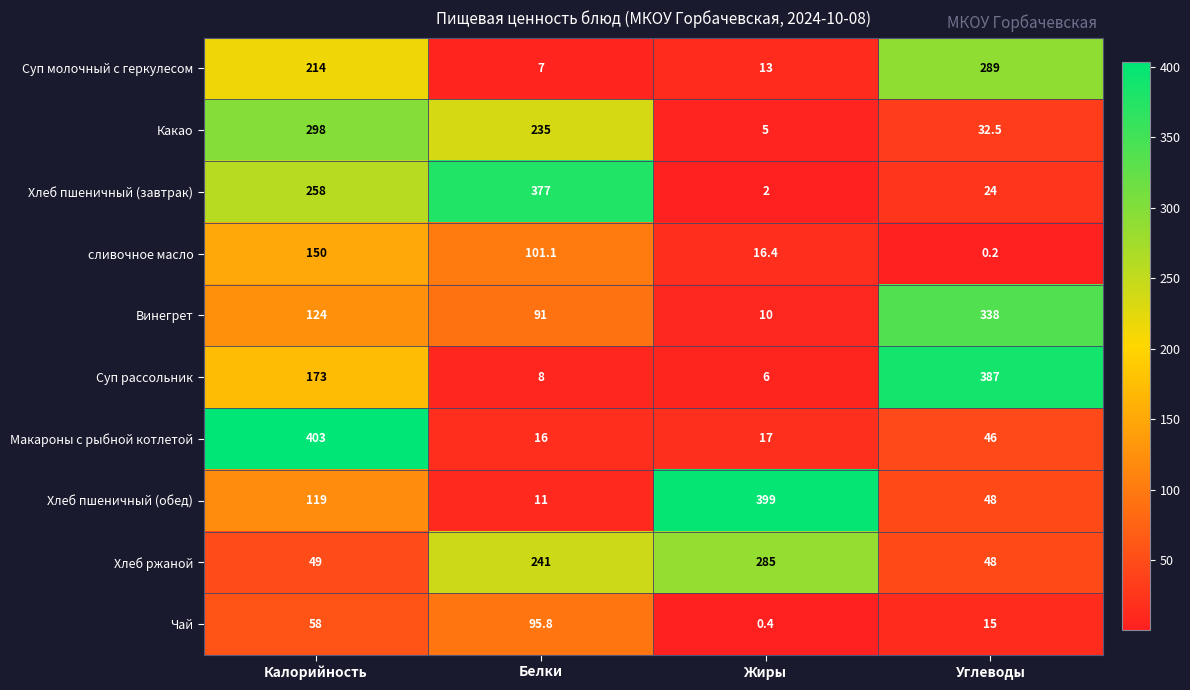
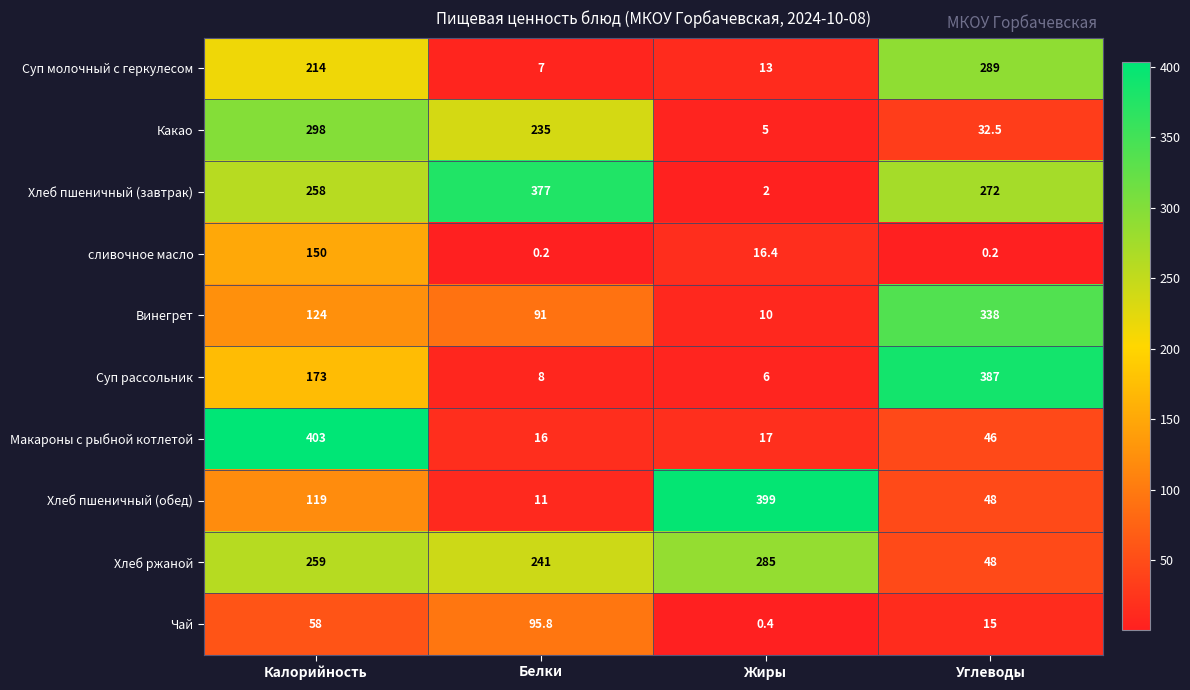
  {
    "Суп молочный с геркулесом": {
      "Калорийность": 214,
      "Белки": 7,
      "Жиры": 13,
      "Углеводы": 289
    },
    "Какао": {
      "Калорийность": 298,
      "Белки": 235,
      "Жиры": 5,
      "Углеводы": 32.5
    },
    "Хлеб пшеничный (завтрак)": {
      "Калорийность": 258,
      "Белки": 377,
      "Жиры": 2,
-     "Углеводы": 24
+     "Углеводы": 272
    },
    "сливочное масло": {
      "Калорийность": 150,
-     "Белки": 101.1,
+     "Белки": 0.2,
      "Жиры": 16.4,
      "Углеводы": 0.2
    },
    "Винегрет": {
      "Калорийность": 124,
      "Белки": 91,
      "Жиры": 10,
      "Углеводы": 338
    },
    "Суп рассольник": {
      "Калорийность": 173,
      "Белки": 8,
      "Жиры": 6,
      "Углеводы": 387
    },
    "Макароны с рыбной котлетой": {
      "Калорийность": 403,
      "Белки": 16,
      "Жиры": 17,
      "Углеводы": 46
    },
    "Хлеб пшеничный (обед)": {
      "Калорийность": 119,
      "Белки": 11,
      "Жиры": 399,
      "Углеводы": 48
    },
    "Хлеб ржаной": {
-     "Калорийность": 49,
+     "Калорийность": 259,
      "Белки": 241,
      "Жиры": 285,
      "Углеводы": 48
    },
    "Чай": {
      "Калорийность": 58,
      "Белки": 95.8,
      "Жиры": 0.4,
      "Углеводы": 15
    }
  }
